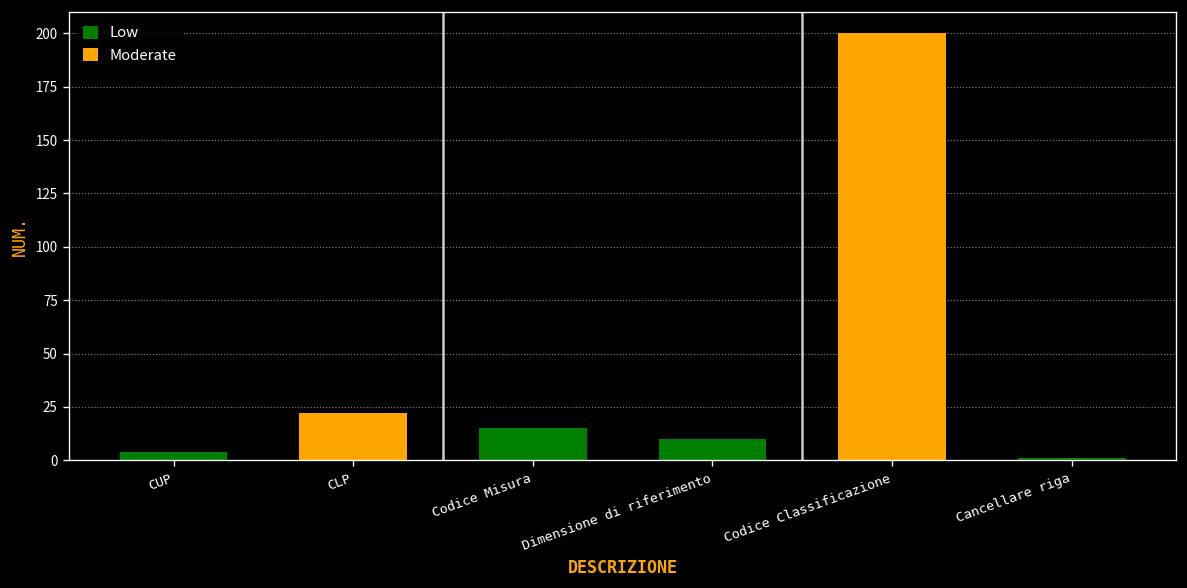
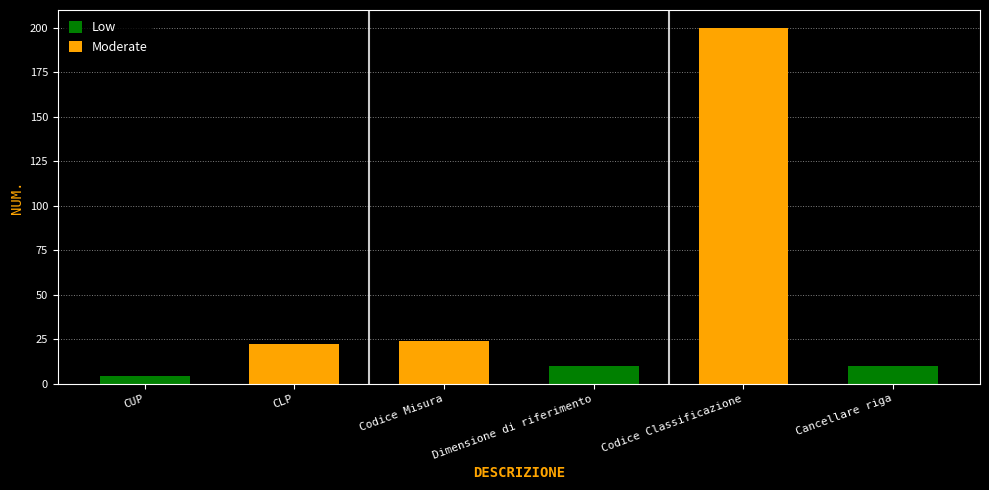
  {
    "CUP": 4,
    "CLP": 22,
-   "Codice Misura": 15,
+   "Codice Misura": 24,
    "Dimensione di riferimento": 10,
    "Codice Classificazione": 200,
-   "Cancellare riga": 1
+   "Cancellare riga": 10
  }
